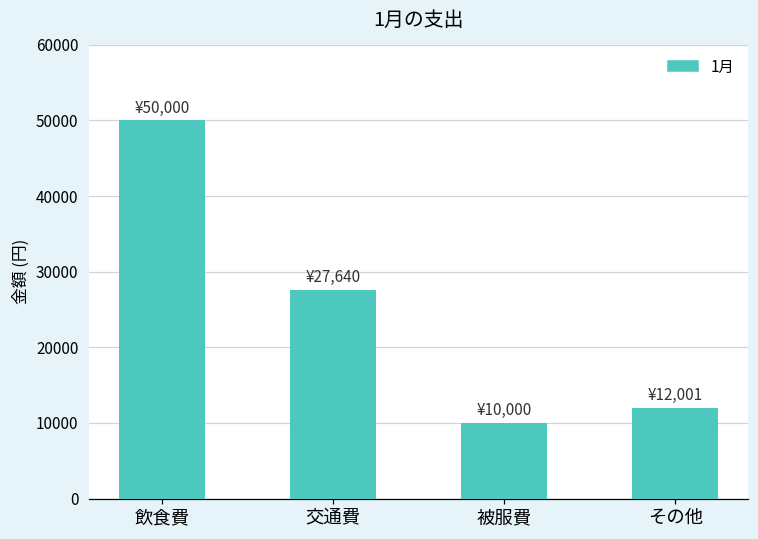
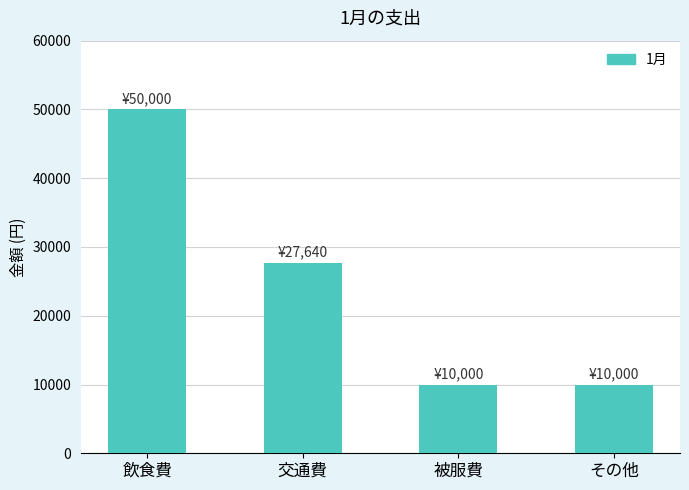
  {
    "飲食費": "¥50,000",
    "交通費": "¥27,640",
    "被服費": "¥10,000",
-   "その他": "¥12,001"
+   "その他": "¥10,000"
  }
